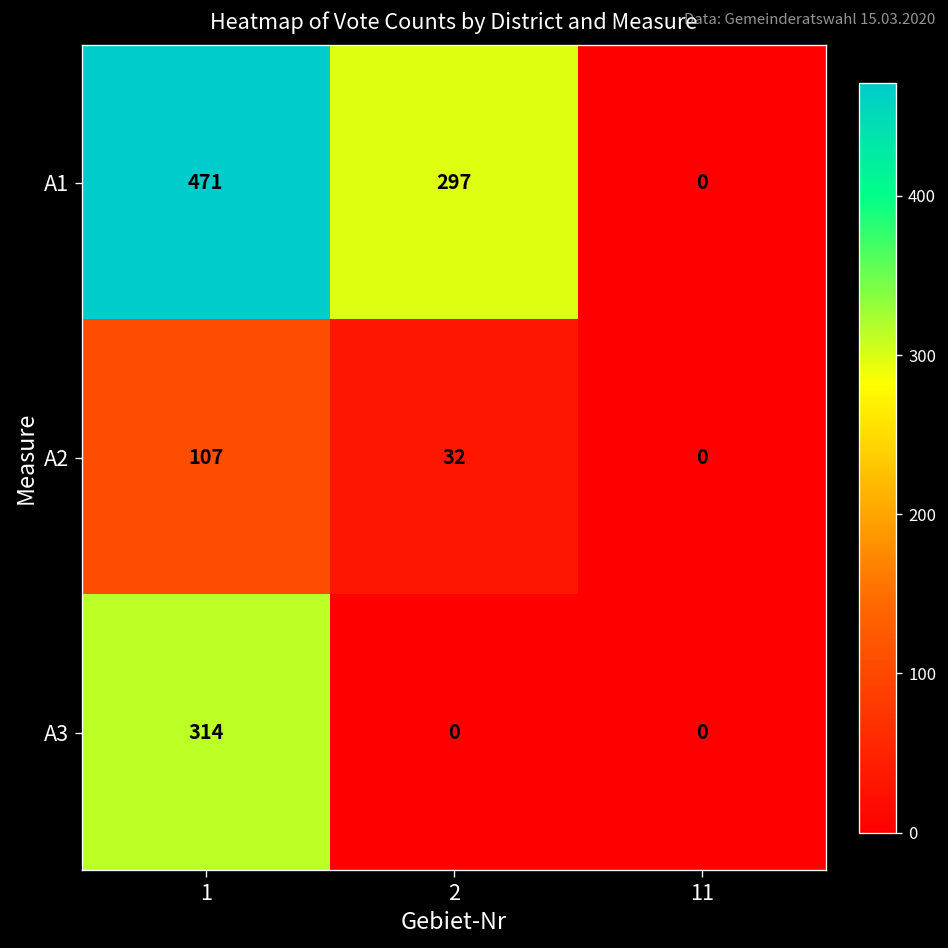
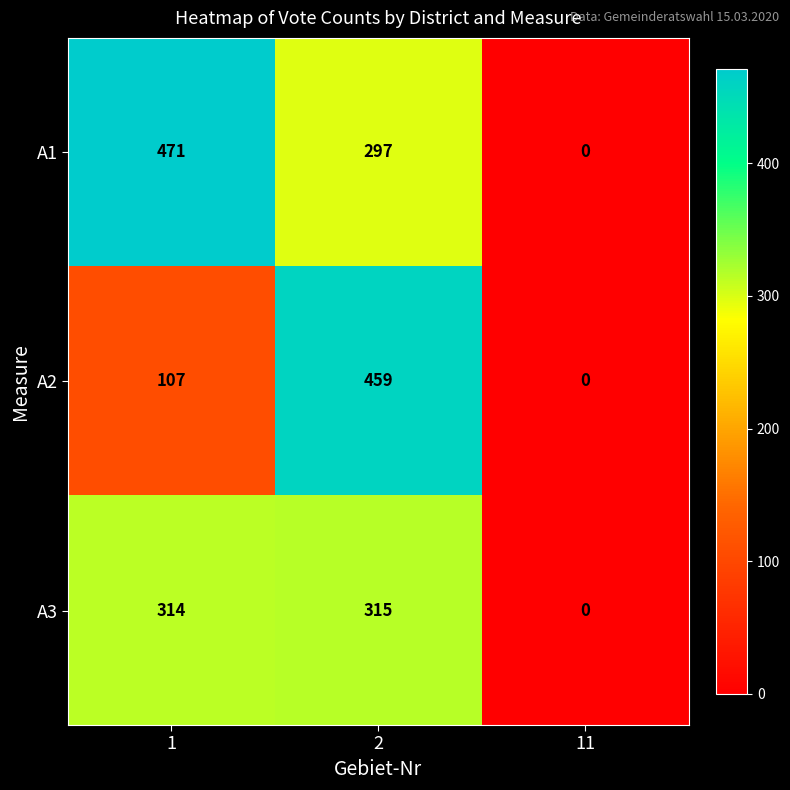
  {
    "A1": {
      "1": 471,
      "2": 297,
      "11": 0
    },
    "A2": {
      "1": 107,
-     "2": 32,
+     "2": 459,
      "11": 0
    },
    "A3": {
      "1": 314,
-     "2": 0,
+     "2": 315,
      "11": 0
    }
  }
